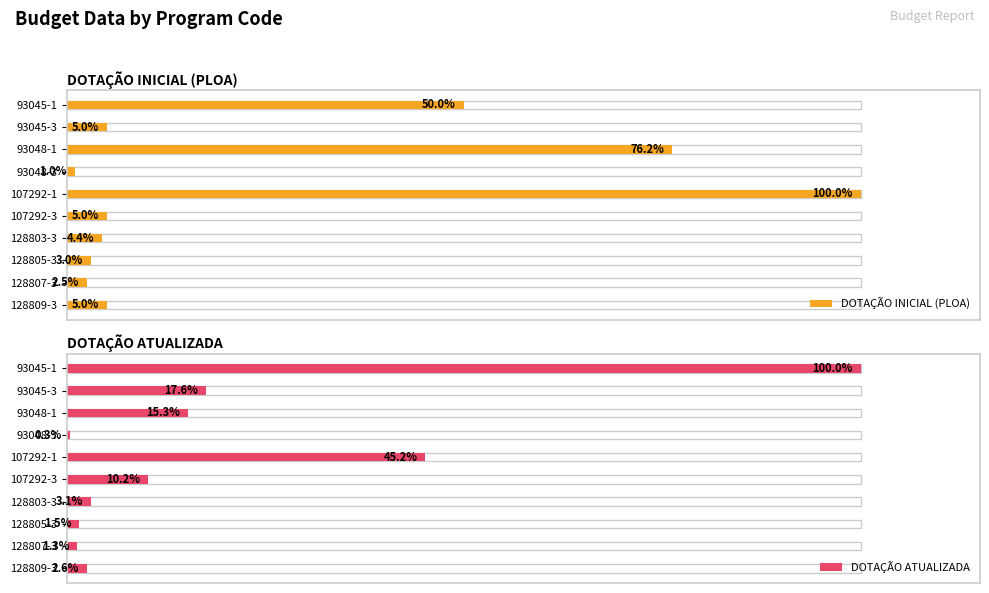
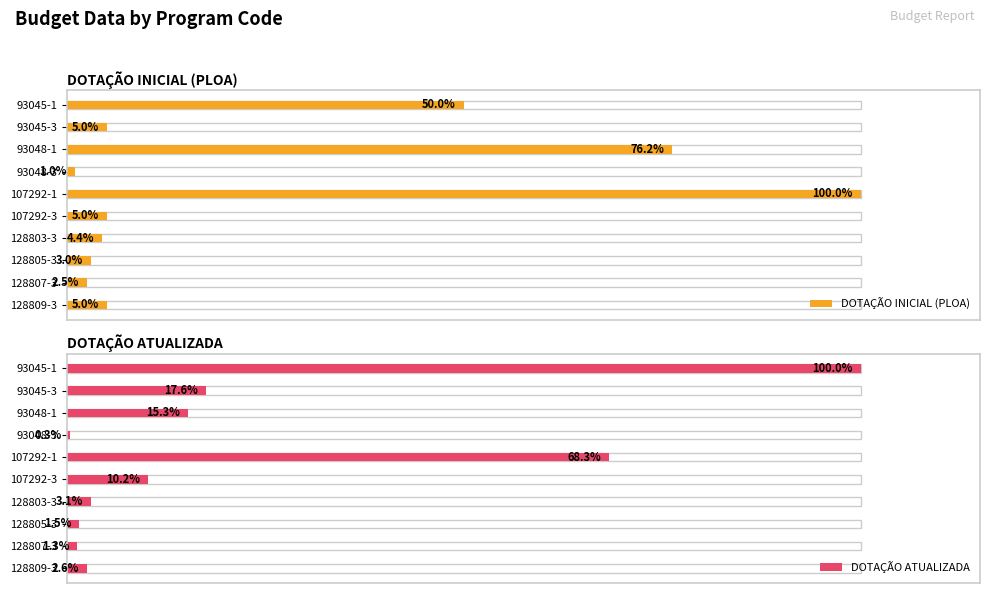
  {
    "DOTAÇÃO INICIAL (PLOA)": {
      "DOTAÇÃO INICIAL (PLOA)": {
        "107292-1": "100.0%"
      }
    },
    "DOTAÇÃO ATUALIZADA": {
      "DOTAÇÃO ATUALIZADA": {
        "93045-1": "100.0%",
-       "107292-1": "45.2%"
+       "107292-1": "68.3%"
      }
    }
  }
